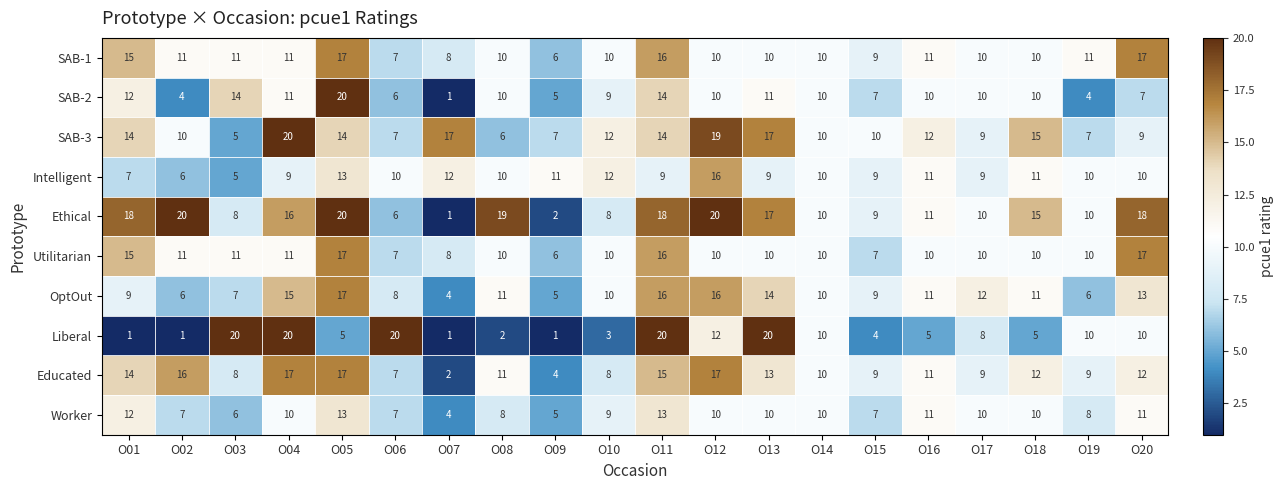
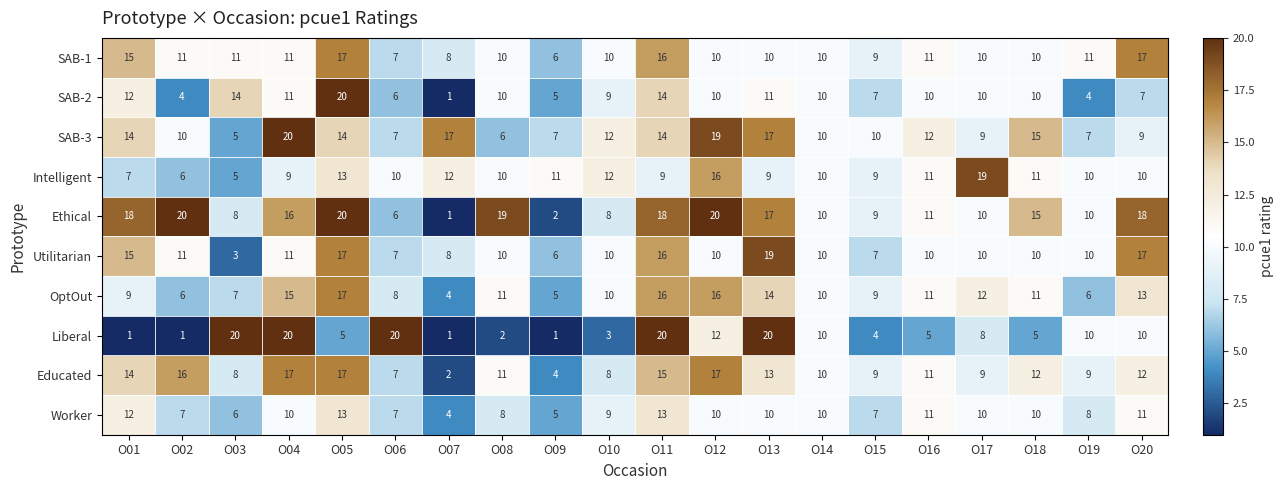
  {
    "SAB-1": {
      "O01": 15,
      "O02": 11,
      "O03": 11,
      "O04": 11,
      "O05": 17,
      "O06": 7,
      "O07": 8,
      "O08": 10,
      "O09": 6,
      "O10": 10,
      "O11": 16,
      "O12": 10,
      "O13": 10,
      "O14": 10,
      "O15": 9,
      "O16": 11,
      "O17": 10,
      "O18": 10,
      "O19": 11,
      "O20": 17
    },
    "SAB-2": {
      "O01": 12,
      "O02": 4,
      "O03": 14,
      "O04": 11,
      "O05": 20,
      "O06": 6,
      "O07": 1,
      "O08": 10,
      "O09": 5,
      "O10": 9,
      "O11": 14,
      "O12": 10,
      "O13": 11,
      "O14": 10,
      "O15": 7,
      "O16": 10,
      "O17": 10,
      "O18": 10,
      "O19": 4,
      "O20": 7
    },
    "SAB-3": {
      "O01": 14,
      "O02": 10,
      "O03": 5,
      "O04": 20,
      "O05": 14,
      "O06": 7,
      "O07": 17,
      "O08": 6,
      "O09": 7,
      "O10": 12,
      "O11": 14,
      "O12": 19,
      "O13": 17,
      "O14": 10,
      "O15": 10,
      "O16": 12,
      "O17": 9,
      "O18": 15,
      "O19": 7,
      "O20": 9
    },
    "Intelligent": {
      "O01": 7,
      "O02": 6,
      "O03": 5,
      "O04": 9,
      "O05": 13,
      "O06": 10,
      "O07": 12,
      "O08": 10,
      "O09": 11,
      "O10": 12,
      "O11": 9,
      "O12": 16,
      "O13": 9,
      "O14": 10,
      "O15": 9,
      "O16": 11,
-     "O17": 9,
+     "O17": 19,
      "O18": 11,
      "O19": 10,
      "O20": 10
    },
    "Ethical": {
      "O01": 18,
      "O02": 20,
      "O03": 8,
      "O04": 16,
      "O05": 20,
      "O06": 6,
      "O07": 1,
      "O08": 19,
      "O09": 2,
      "O10": 8,
      "O11": 18,
      "O12": 20,
      "O13": 17,
      "O14": 10,
      "O15": 9,
      "O16": 11,
      "O17": 10,
      "O18": 15,
      "O19": 10,
      "O20": 18
    },
    "Utilitarian": {
      "O01": 15,
      "O02": 11,
-     "O03": 11,
+     "O03": 3,
      "O04": 11,
      "O05": 17,
      "O06": 7,
      "O07": 8,
      "O08": 10,
      "O09": 6,
      "O10": 10,
      "O11": 16,
      "O12": 10,
-     "O13": 10,
+     "O13": 19,
      "O14": 10,
      "O15": 7,
      "O16": 10,
      "O17": 10,
      "O18": 10,
      "O19": 10,
      "O20": 17
    },
    "OptOut": {
      "O01": 9,
      "O02": 6,
      "O03": 7,
      "O04": 15,
      "O05": 17,
      "O06": 8,
      "O07": 4,
      "O08": 11,
      "O09": 5,
      "O10": 10,
      "O11": 16,
      "O12": 16,
      "O13": 14,
      "O14": 10,
      "O15": 9,
      "O16": 11,
      "O17": 12,
      "O18": 11,
      "O19": 6,
      "O20": 13
    },
    "Liberal": {
      "O01": 1,
      "O02": 1,
      "O03": 20,
      "O04": 20,
      "O05": 5,
      "O06": 20,
      "O07": 1,
      "O08": 2,
      "O09": 1,
      "O10": 3,
      "O11": 20,
      "O12": 12,
      "O13": 20,
      "O14": 10,
      "O15": 4,
      "O16": 5,
      "O17": 8,
      "O18": 5,
      "O19": 10,
      "O20": 10
    },
    "Educated": {
      "O01": 14,
      "O02": 16,
      "O03": 8,
      "O04": 17,
      "O05": 17,
      "O06": 7,
      "O07": 2,
      "O08": 11,
      "O09": 4,
      "O10": 8,
      "O11": 15,
      "O12": 17,
      "O13": 13,
      "O14": 10,
      "O15": 9,
      "O16": 11,
      "O17": 9,
      "O18": 12,
      "O19": 9,
      "O20": 12
    },
    "Worker": {
      "O01": 12,
      "O02": 7,
      "O03": 6,
      "O04": 10,
      "O05": 13,
      "O06": 7,
      "O07": 4,
      "O08": 8,
      "O09": 5,
      "O10": 9,
      "O11": 13,
      "O12": 10,
      "O13": 10,
      "O14": 10,
      "O15": 7,
      "O16": 11,
      "O17": 10,
      "O18": 10,
      "O19": 8,
      "O20": 11
    }
  }
